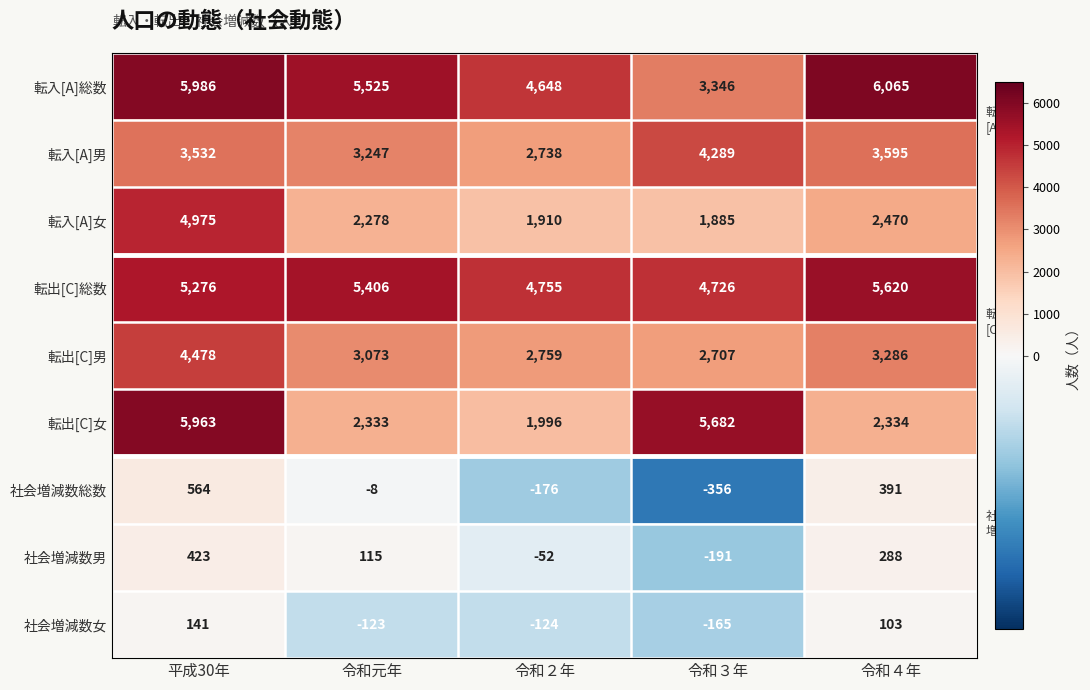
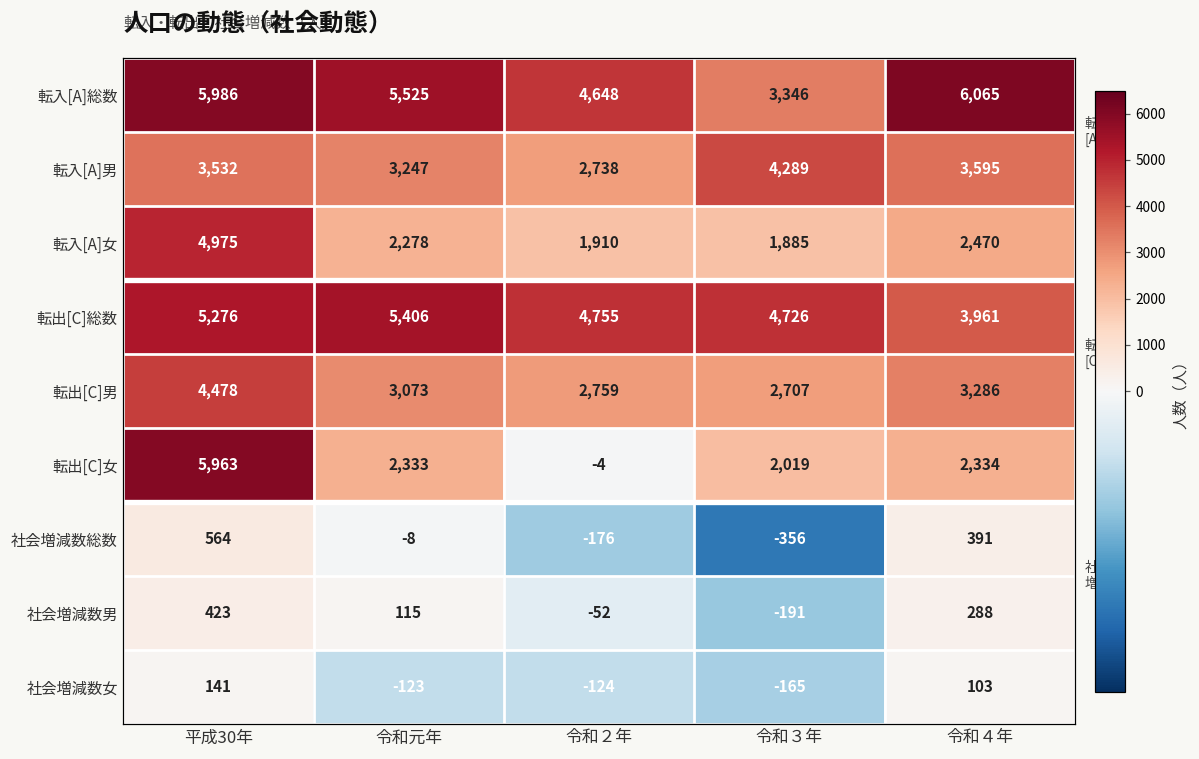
  {
    "転入[A]総数": {
      "平成30年": "5,986",
      "令和元年": "5,525",
      "令和２年": "4,648",
      "令和３年": "3,346",
      "令和４年": "6,065"
    },
    "転入[A]男": {
      "平成30年": "3,532",
      "令和元年": "3,247",
      "令和２年": "2,738",
      "令和３年": "4,289",
      "令和４年": "3,595"
    },
    "転入[A]女": {
      "平成30年": "4,975",
      "令和元年": "2,278",
      "令和２年": "1,910",
      "令和３年": "1,885",
      "令和４年": "2,470"
    },
    "転出[C]総数": {
      "平成30年": "5,276",
      "令和元年": "5,406",
      "令和２年": "4,755",
      "令和３年": "4,726",
-     "令和４年": "5,620"
+     "令和４年": "3,961"
    },
    "転出[C]男": {
      "平成30年": "4,478",
      "令和元年": "3,073",
      "令和２年": "2,759",
      "令和３年": "2,707",
      "令和４年": "3,286"
    },
    "転出[C]女": {
      "平成30年": "5,963",
      "令和元年": "2,333",
-     "令和２年": "1,996",
-     "令和３年": "5,682",
+     "令和２年": "-4",
+     "令和３年": "2,019",
      "令和４年": "2,334"
    },
    "社会増減数総数": {
      "平成30年": "564",
      "令和元年": "-8",
      "令和２年": "-176",
      "令和３年": "-356",
      "令和４年": "391"
    },
    "社会増減数男": {
      "平成30年": "423",
      "令和元年": "115",
      "令和２年": "-52",
      "令和３年": "-191",
      "令和４年": "288"
    },
    "社会増減数女": {
      "平成30年": "141",
      "令和元年": "-123",
      "令和２年": "-124",
      "令和３年": "-165",
      "令和４年": "103"
    }
  }
